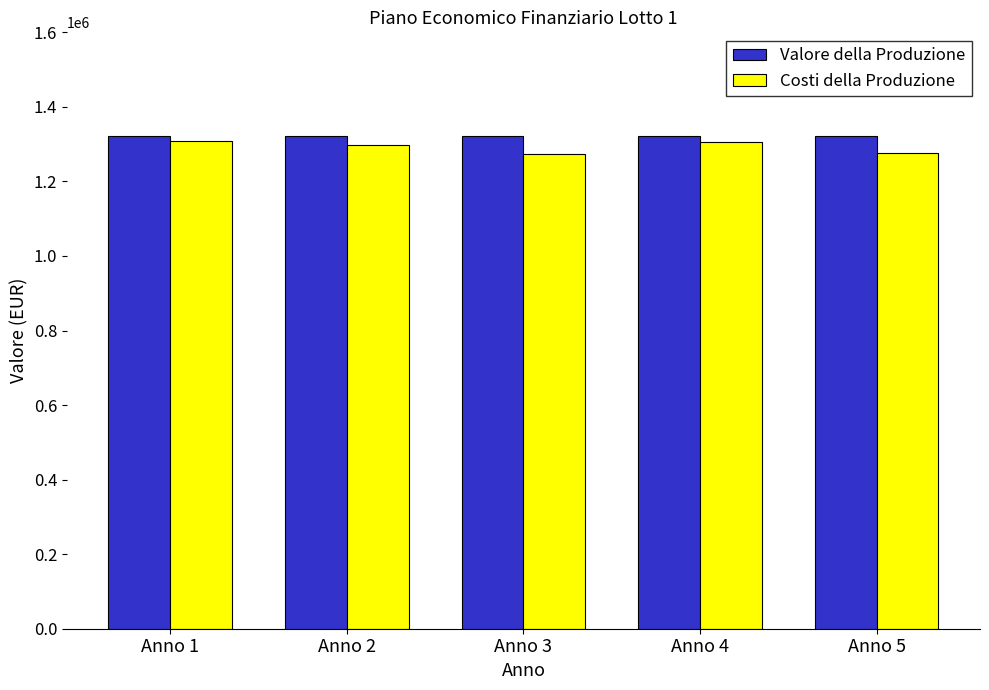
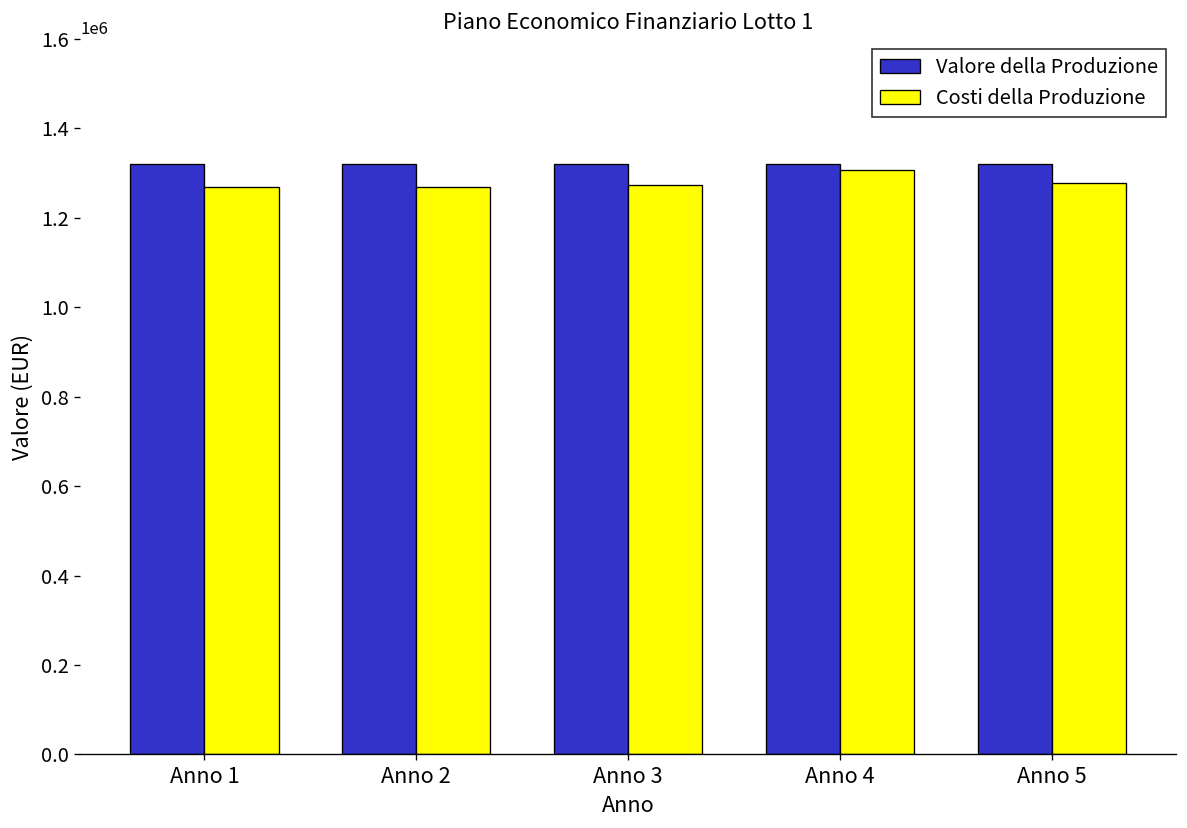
  {
    "Valore della Produzione": {
      "Anno 1": 1320000,
      "Anno 2": 1320000,
      "Anno 3": 1320000,
      "Anno 4": 1320000,
      "Anno 5": 1320000
    },
    "Costi della Produzione": {
-     "Anno 1": 1310000,
-     "Anno 2": 1300000,
+     "Anno 1": 1270000,
+     "Anno 2": 1270000,
      "Anno 3": 1270000,
      "Anno 4": 1310000,
      "Anno 5": 1280000
    }
  }
